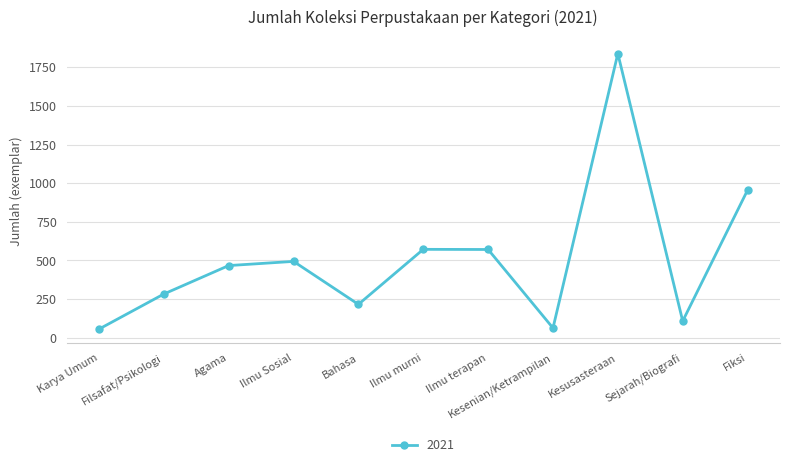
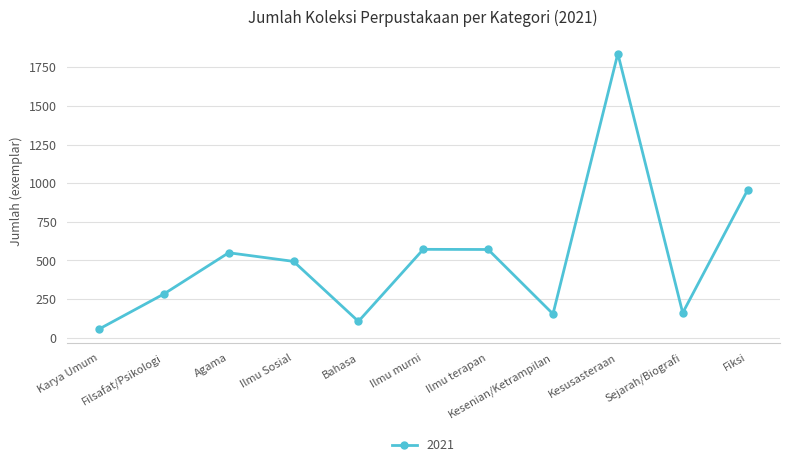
  {
    "Karya Umum": 60,
    "Filsafat/Psikologi": 280,
-   "Agama": 470,
+   "Agama": 550,
    "Ilmu Sosial": 490,
-   "Bahasa": 220,
+   "Bahasa": 110,
    "Ilmu murni": 570,
    "Ilmu terapan": 570,
-   "Kesenian/Ketrampilan": 60,
+   "Kesenian/Ketrampilan": 150,
    "Kesusasteraan": 1840,
-   "Sejarah/Biografi": 110,
+   "Sejarah/Biografi": 160,
    "Fiksi": 960
  }
